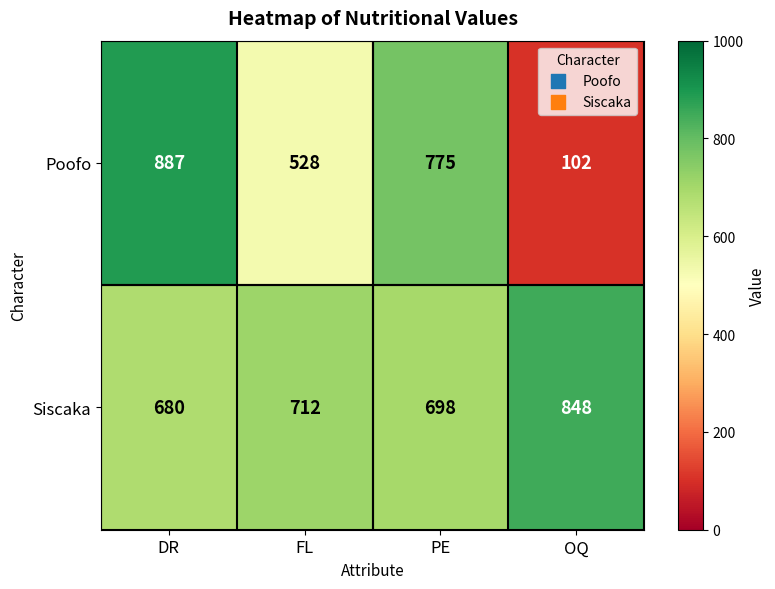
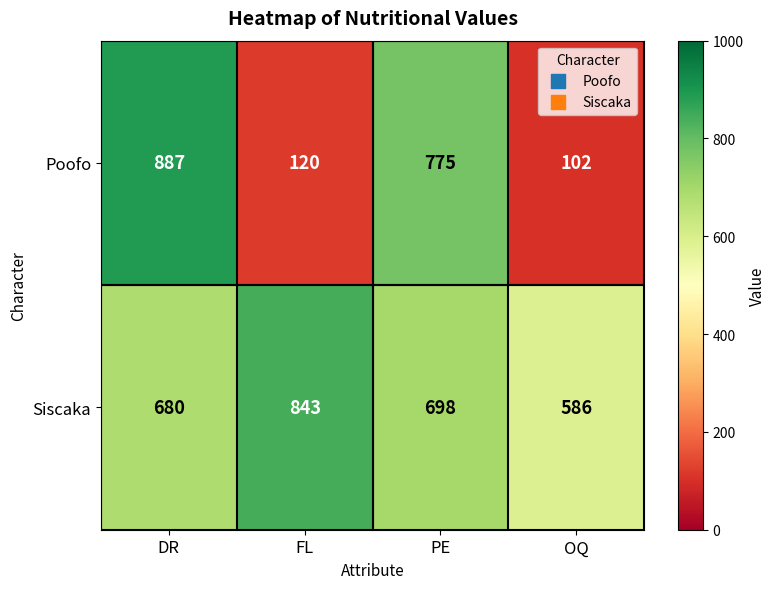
  {
    "Poofo": {
      "DR": 887,
-     "FL": 528,
+     "FL": 120,
      "PE": 775,
      "OQ": 102
    },
    "Siscaka": {
      "DR": 680,
-     "FL": 712,
+     "FL": 843,
      "PE": 698,
-     "OQ": 848
+     "OQ": 586
    }
  }
